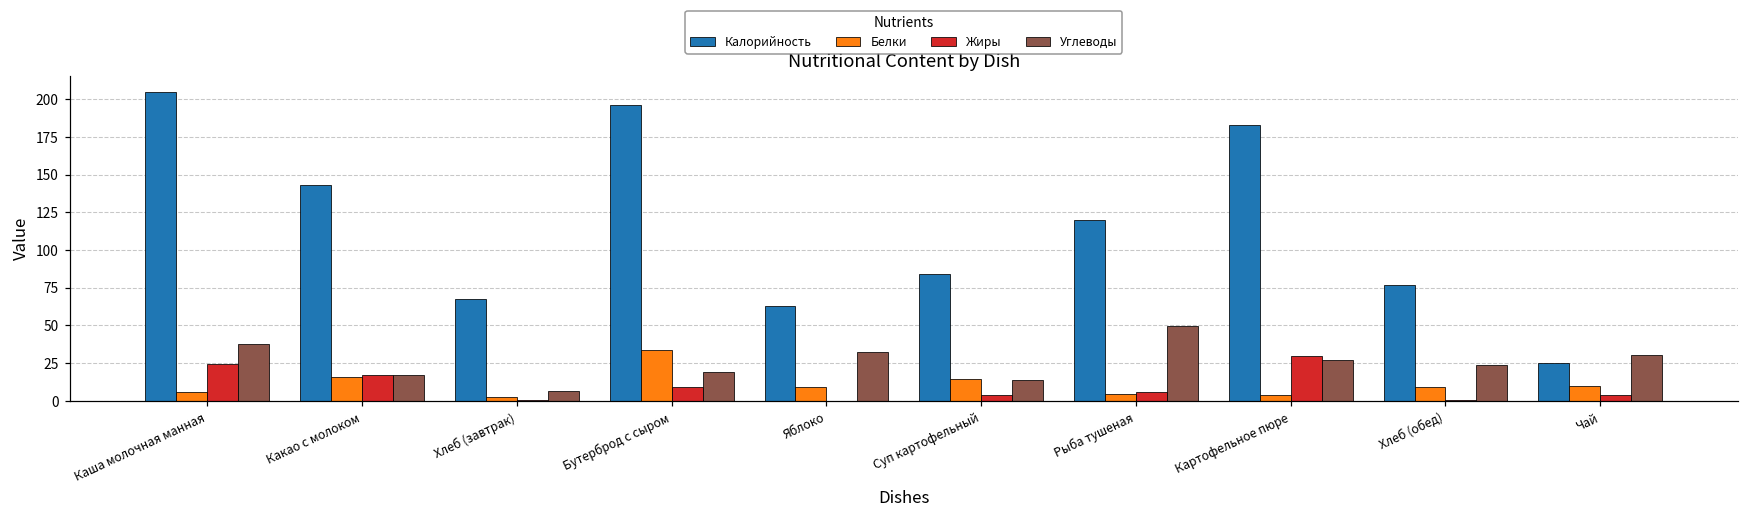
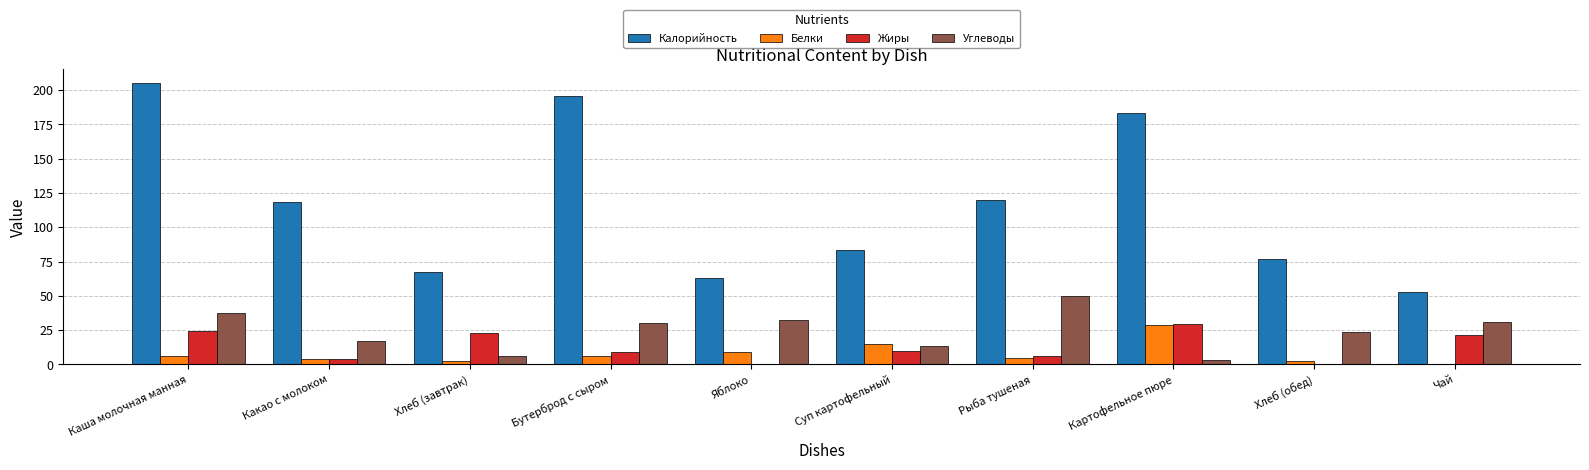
  {
    "Калорийность": {
      "Каша молочная манная": 205,
-     "Какао с молоком": 143,
+     "Какао с молоком": 119,
      "Хлеб (завтрак)": 67,
      "Бутерброд с сыром": 196,
      "Яблоко": 63,
      "Суп картофельный": 84,
      "Рыба тушеная": 120,
      "Картофельное пюре": 183,
      "Хлеб (обед)": 77,
-     "Чай": 25
+     "Чай": 53
    },
    "Белки": {
      "Каша молочная манная": 6,
-     "Какао с молоком": 16,
+     "Какао с молоком": 4,
      "Хлеб (завтрак)": 3,
-     "Бутерброд с сыром": 34,
+     "Бутерброд с сыром": 6,
      "Яблоко": 9,
      "Суп картофельный": 15,
      "Рыба тушеная": 5,
-     "Картофельное пюре": 4,
-     "Хлеб (обед)": 9,
-     "Чай": 10
+     "Картофельное пюре": 29,
+     "Хлеб (обед)": 3,
+     "Чай": 0
    },
    "Жиры": {
      "Каша молочная манная": 24,
-     "Какао с молоком": 17,
-     "Хлеб (завтрак)": 0,
+     "Какао с молоком": 4,
+     "Хлеб (завтрак)": 23,
      "Бутерброд с сыром": 9,
      "Яблоко": 0,
-     "Суп картофельный": 4,
+     "Суп картофельный": 10,
      "Рыба тушеная": 6,
      "Картофельное пюре": 29,
-     "Чай": 4
+     "Чай": 21
    },
    "Углеводы": {
      "Каша молочная манная": 38,
      "Какао с молоком": 17,
      "Хлеб (завтрак)": 6,
-     "Бутерброд с сыром": 19,
+     "Бутерброд с сыром": 30,
      "Яблоко": 32,
      "Суп картофельный": 14,
      "Рыба тушеная": 50,
-     "Картофельное пюре": 27,
+     "Картофельное пюре": 3,
      "Хлеб (обед)": 24,
      "Чай": 31
    }
  }
